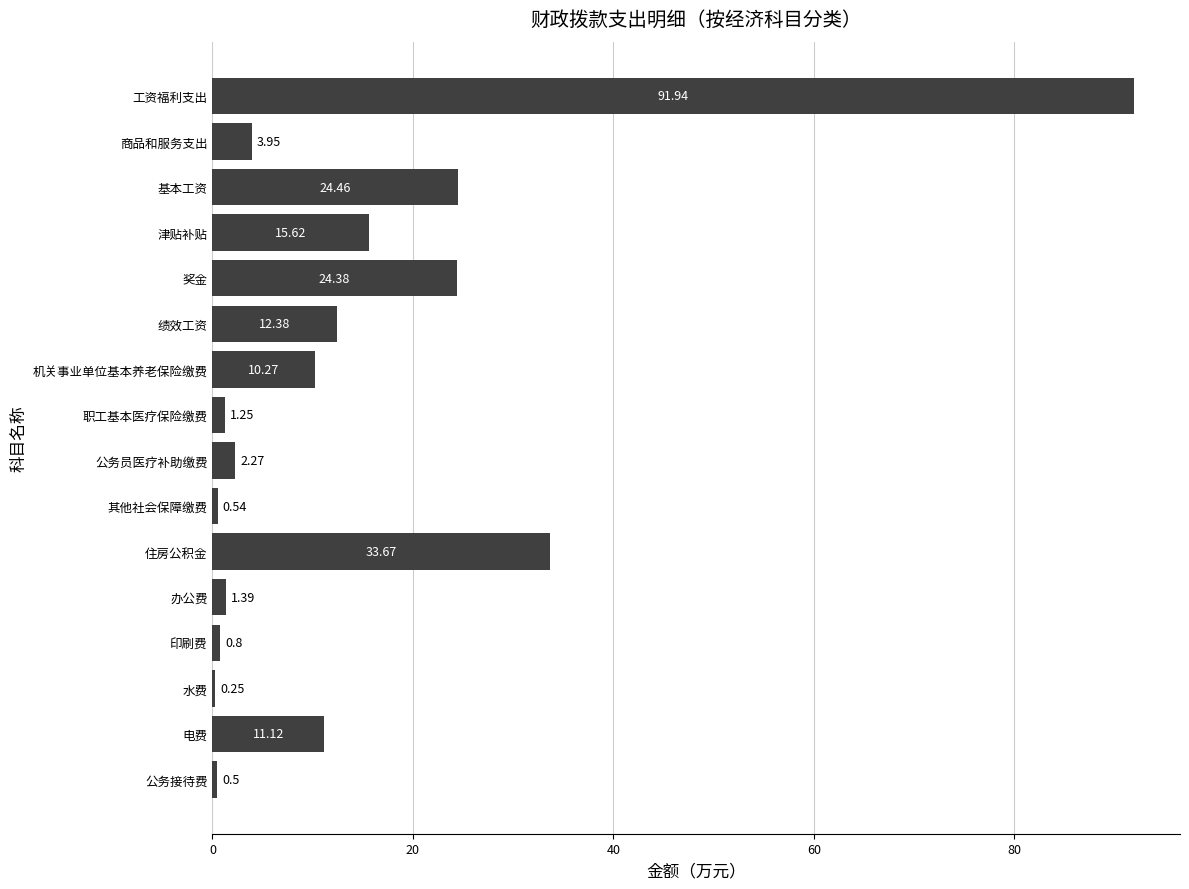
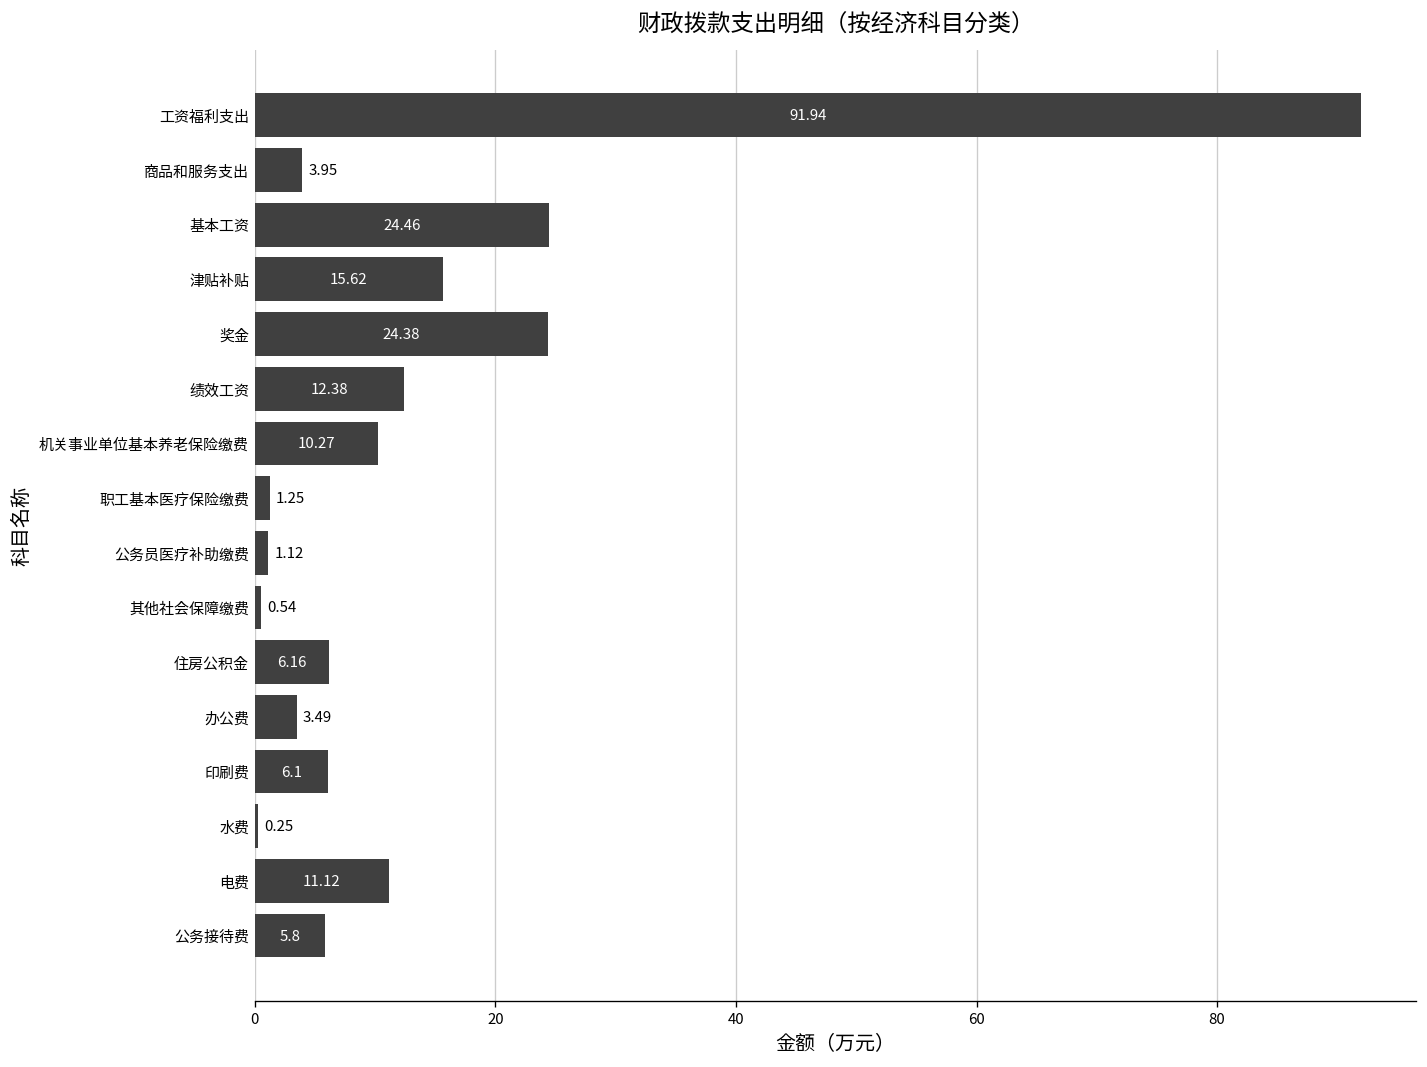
  {
    "工资福利支出": 91.94,
    "商品和服务支出": 3.95,
    "基本工资": 24.46,
    "津贴补贴": 15.62,
    "奖金": 24.38,
    "绩效工资": 12.38,
    "机关事业单位基本养老保险缴费": 10.27,
    "职工基本医疗保险缴费": 1.25,
-   "公务员医疗补助缴费": 2.27,
+   "公务员医疗补助缴费": 1.12,
    "其他社会保障缴费": 0.54,
-   "住房公积金": 33.67,
-   "办公费": 1.39,
-   "印刷费": 0.8,
+   "住房公积金": 6.16,
+   "办公费": 3.49,
+   "印刷费": 6.1,
    "水费": 0.25,
    "电费": 11.12,
-   "公务接待费": 0.5
+   "公务接待费": 5.8
  }
